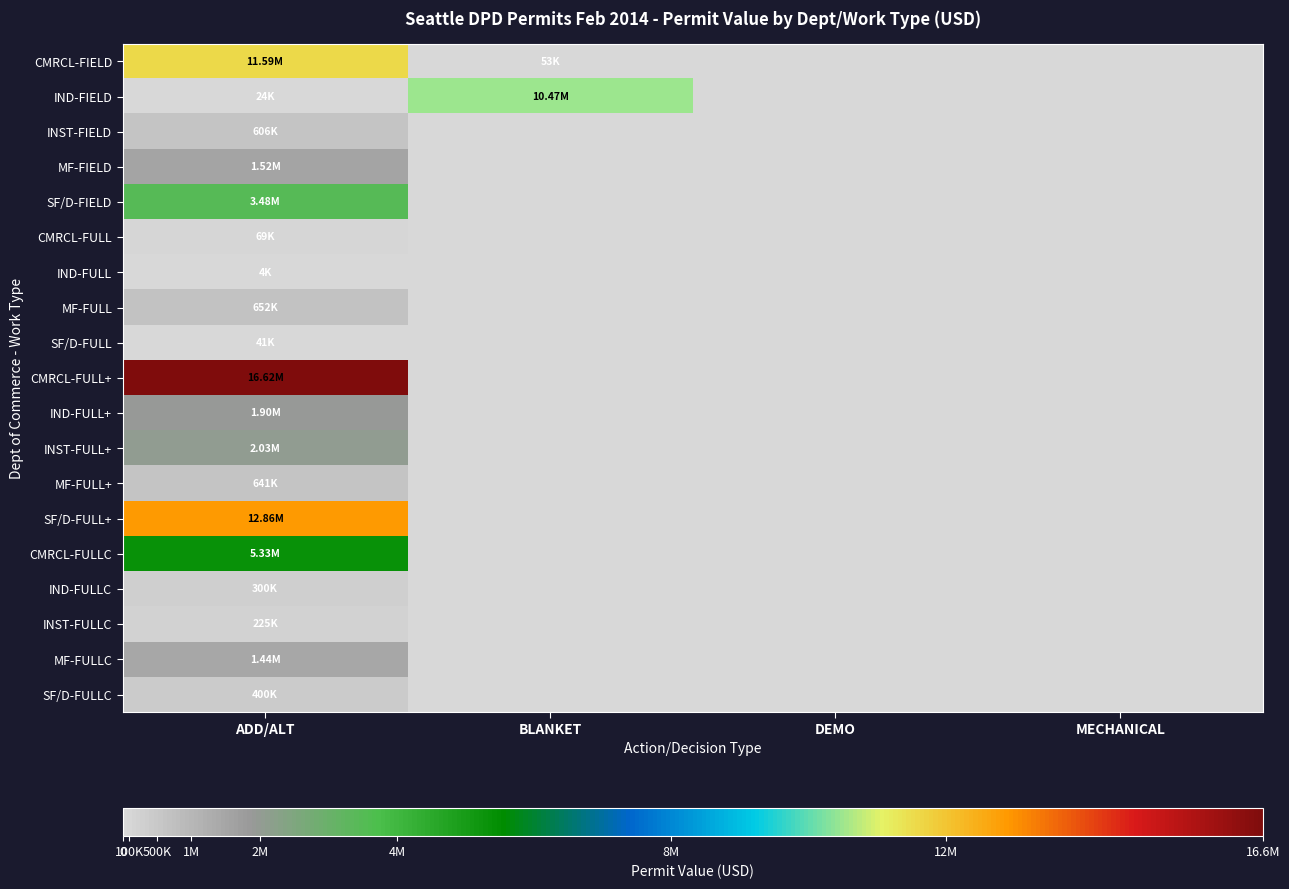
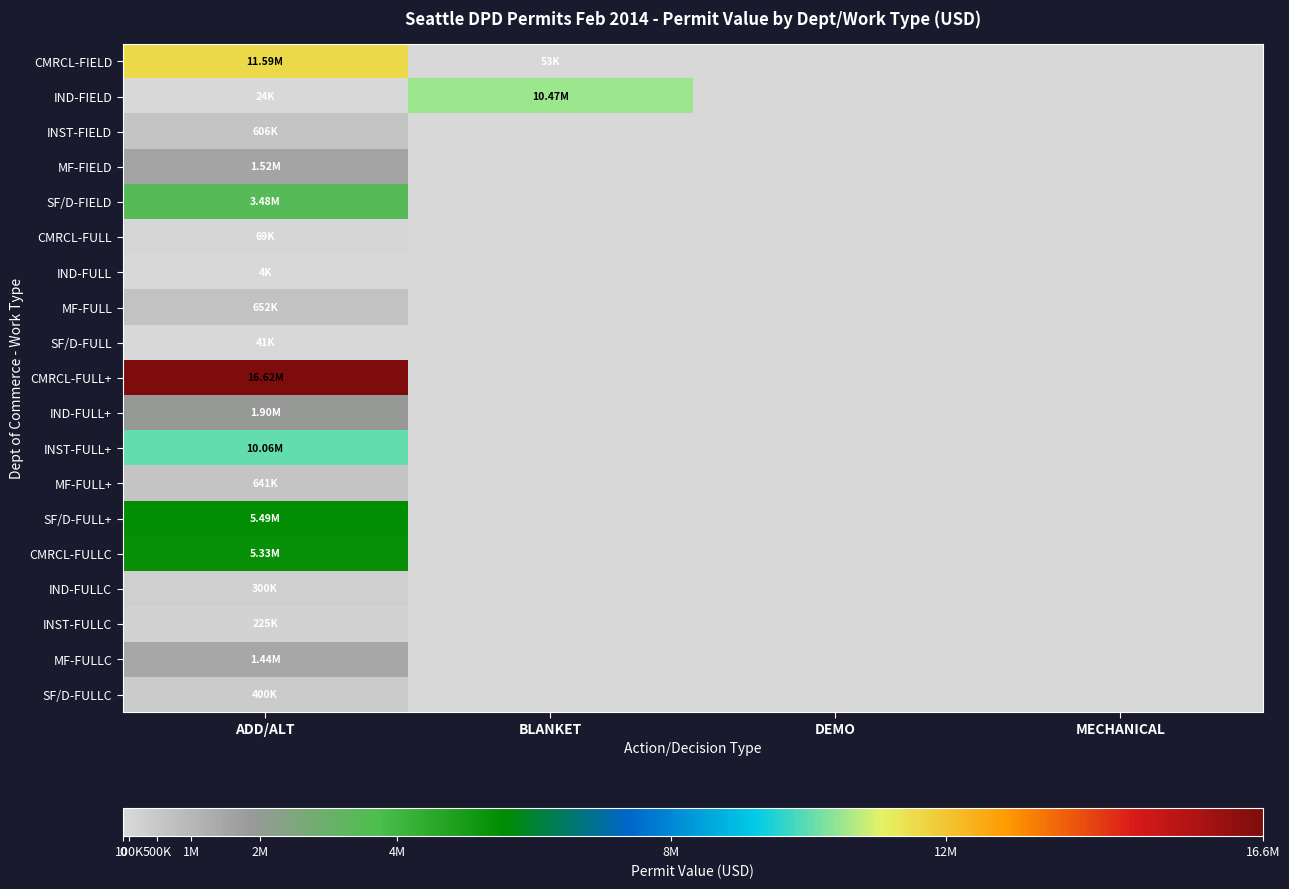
  {
    "CMRCL-FIELD": {
      "ADD/ALT": "11.59M"
    },
    "IND-FIELD": {
      "BLANKET": "10.47M"
    },
    "INST-FIELD": {
      "ADD/ALT": "606K"
    },
    "MF-FIELD": {
      "ADD/ALT": "1.52M"
    },
    "SF/D-FIELD": {
      "ADD/ALT": "3.48M"
    },
    "MF-FULL": {
      "ADD/ALT": "652K"
    },
    "CMRCL-FULL+": {
      "ADD/ALT": "16.62M"
    },
    "IND-FULL+": {
      "ADD/ALT": "1.90M"
    },
    "INST-FULL+": {
-     "ADD/ALT": "2.03M"
+     "ADD/ALT": "10.06M"
    },
    "MF-FULL+": {
      "ADD/ALT": "641K"
    },
    "SF/D-FULL+": {
-     "ADD/ALT": "12.86M"
+     "ADD/ALT": "5.49M"
    },
    "CMRCL-FULLC": {
      "ADD/ALT": "5.33M"
    },
    "IND-FULLC": {
      "ADD/ALT": "300K"
    },
    "MF-FULLC": {
      "ADD/ALT": "1.44M"
    },
    "SF/D-FULLC": {
      "ADD/ALT": "400K"
    }
  }
